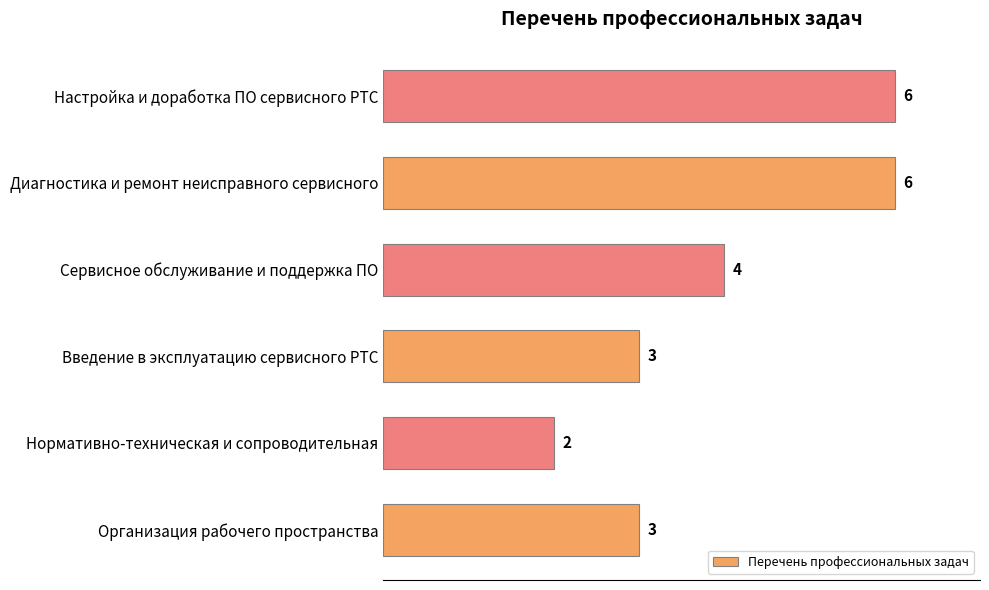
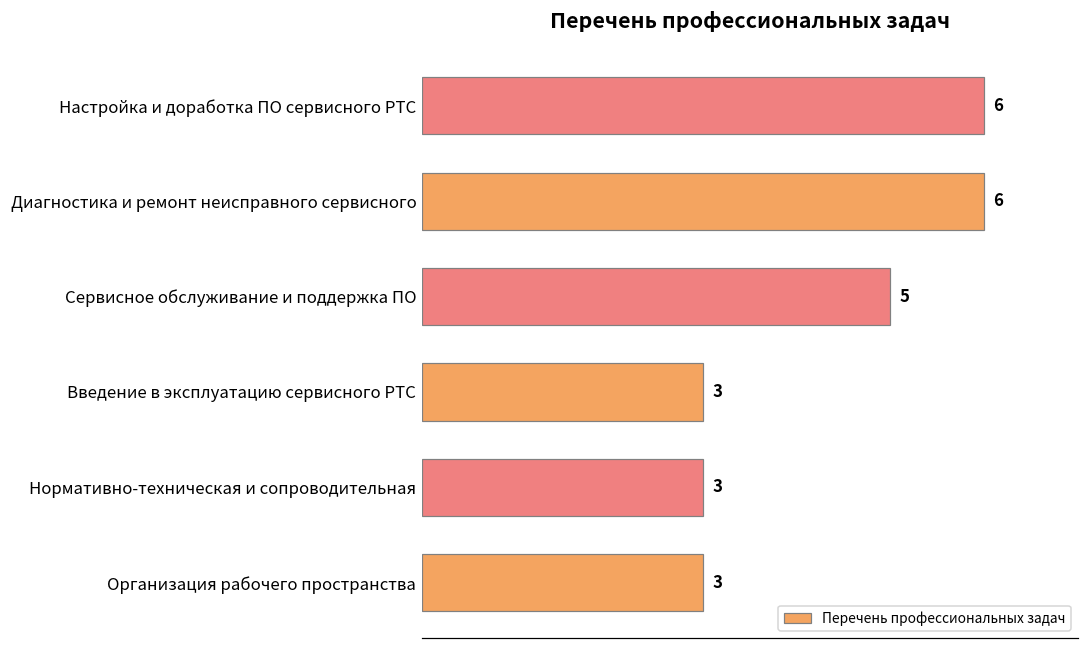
  {
    "Настройка и доработка ПО сервисного РТС": 6,
    "Диагностика и ремонт неисправного сервисного": 6,
-   "Сервисное обслуживание и поддержка ПО": 4,
+   "Сервисное обслуживание и поддержка ПО": 5,
    "Введение в эксплуатацию сервисного РТС": 3,
-   "Нормативно-техническая и сопроводительная": 2,
+   "Нормативно-техническая и сопроводительная": 3,
    "Организация рабочего пространства": 3
  }
